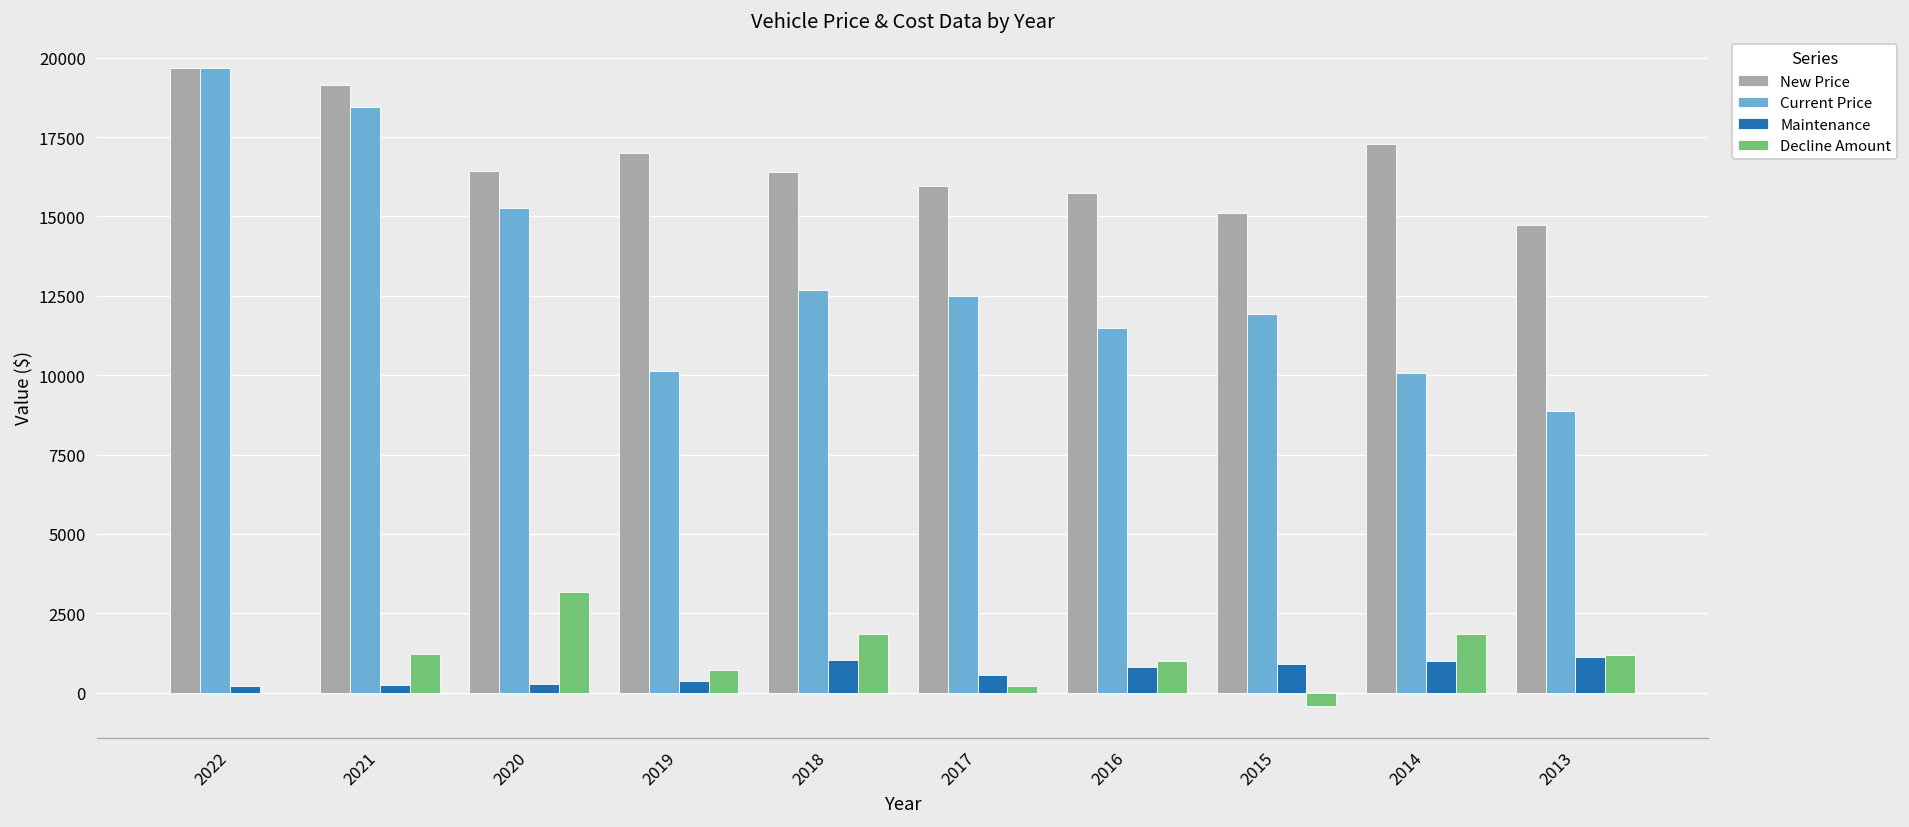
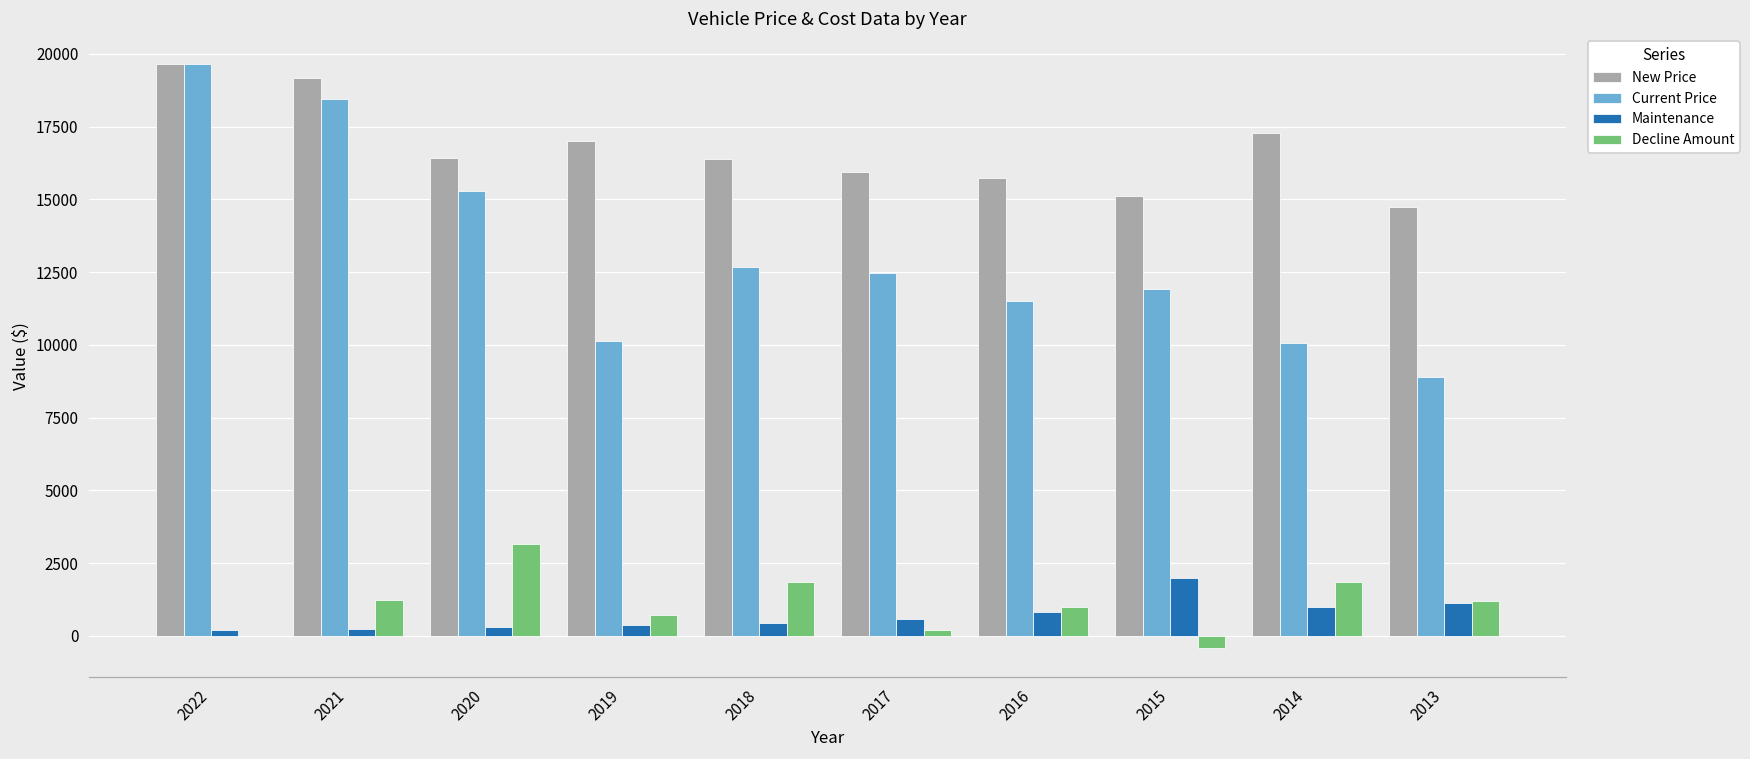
  {
    "New Price": {
      "2022": 19700,
      "2021": 19200,
      "2020": 16400,
      "2019": 17000,
      "2018": 16400,
      "2017": 15900,
      "2016": 15700,
      "2015": 15100,
      "2014": 17300,
      "2013": 14700
    },
    "Current Price": {
      "2022": 19700,
      "2021": 18400,
      "2020": 15300,
      "2019": 10100,
      "2018": 12700,
      "2017": 12500,
      "2016": 11500,
      "2015": 11900,
      "2014": 10100,
      "2013": 8900
    },
    "Maintenance": {
      "2022": 200,
      "2021": 200,
      "2020": 300,
      "2019": 400,
-     "2018": 1000,
+     "2018": 500,
      "2017": 600,
      "2016": 800,
-     "2015": 900,
+     "2015": 2000,
      "2014": 1000,
      "2013": 1100
    },
    "Decline Amount": {
      "2022": 0,
      "2021": 1200,
      "2020": 3200,
      "2019": 700,
      "2018": 1900,
      "2017": 200,
      "2016": 1000,
      "2015": -400,
      "2014": 1800,
      "2013": 1200
    }
  }
